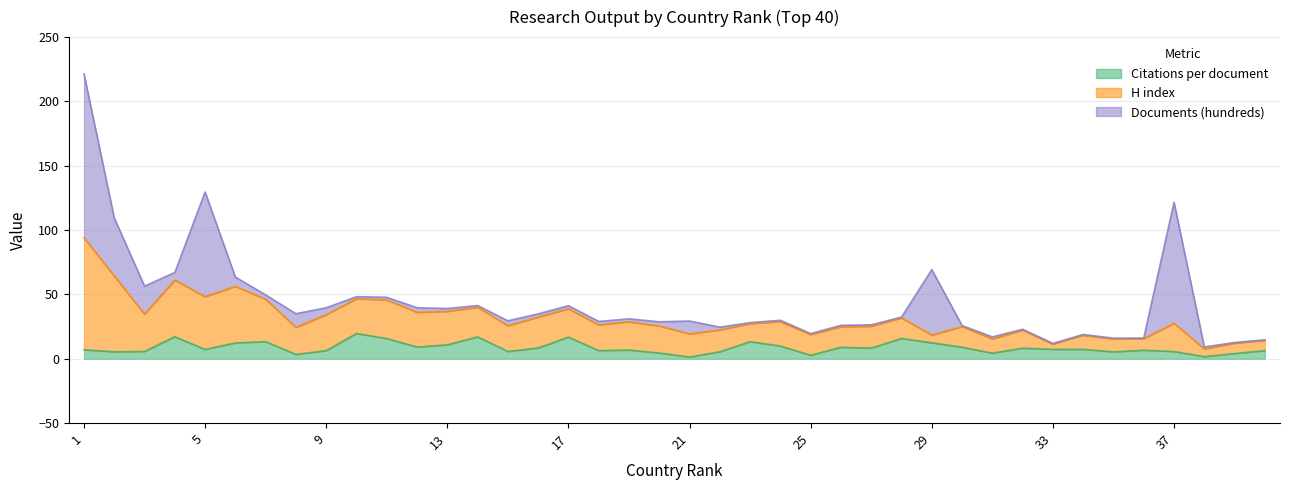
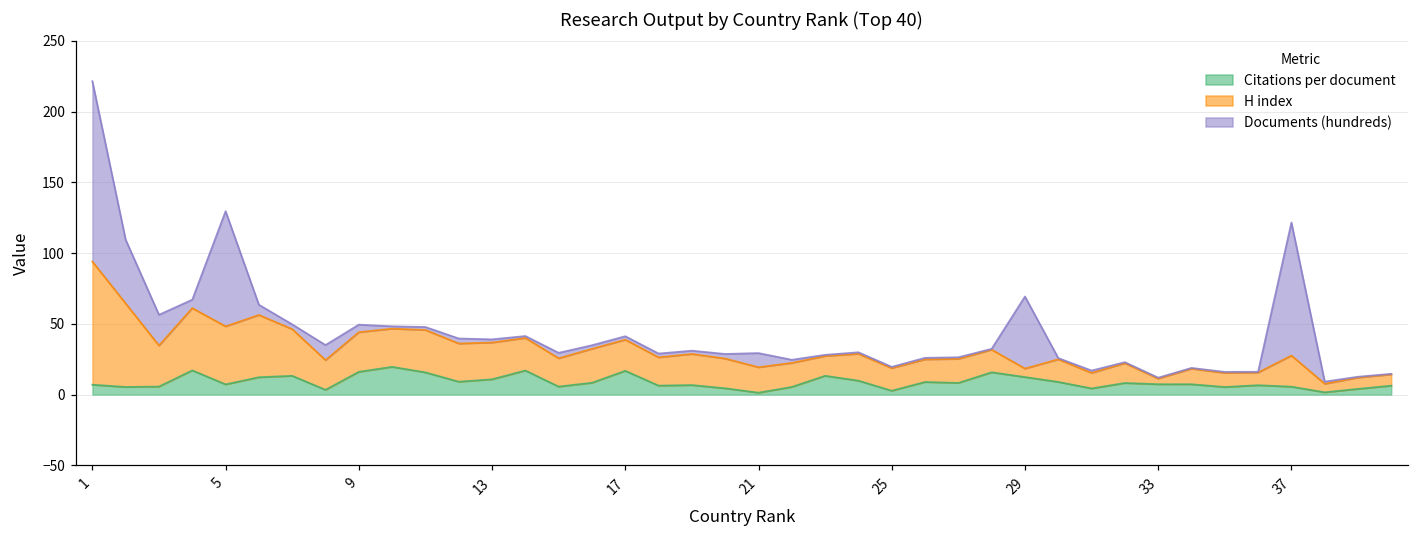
  {
    "Citations per document": {
      "1": 7,
      "5": 7,
-     "9": 6,
+     "9": 16,
      "13": 11,
      "17": 17,
      "21": 1,
      "25": 3,
      "29": 12,
      "33": 7,
      "37": 6
    },
    "H index": {
      "1": 87,
      "5": 41,
      "9": 28,
      "13": 26,
      "17": 22,
      "21": 18,
      "29": 6,
      "37": 22
    },
    "Documents (hundreds)": {
      "1": 127,
      "5": 81,
      "9": 5,
      "13": 2,
      "17": 2,
      "21": 10,
      "29": 51,
      "37": 94
    }
  }
